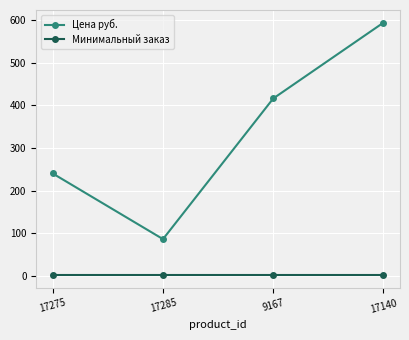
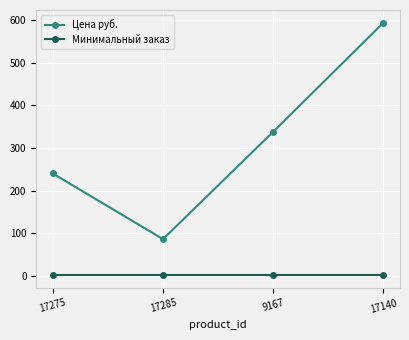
  {
    "Цена руб.": {
      "17275": 240,
      "17285": 90,
-     "9167": 420,
+     "9167": 340,
      "17140": 590
    },
    "Минимальный заказ": {
      "17275": 0,
      "17285": 0,
      "9167": 0,
      "17140": 0
    }
  }
